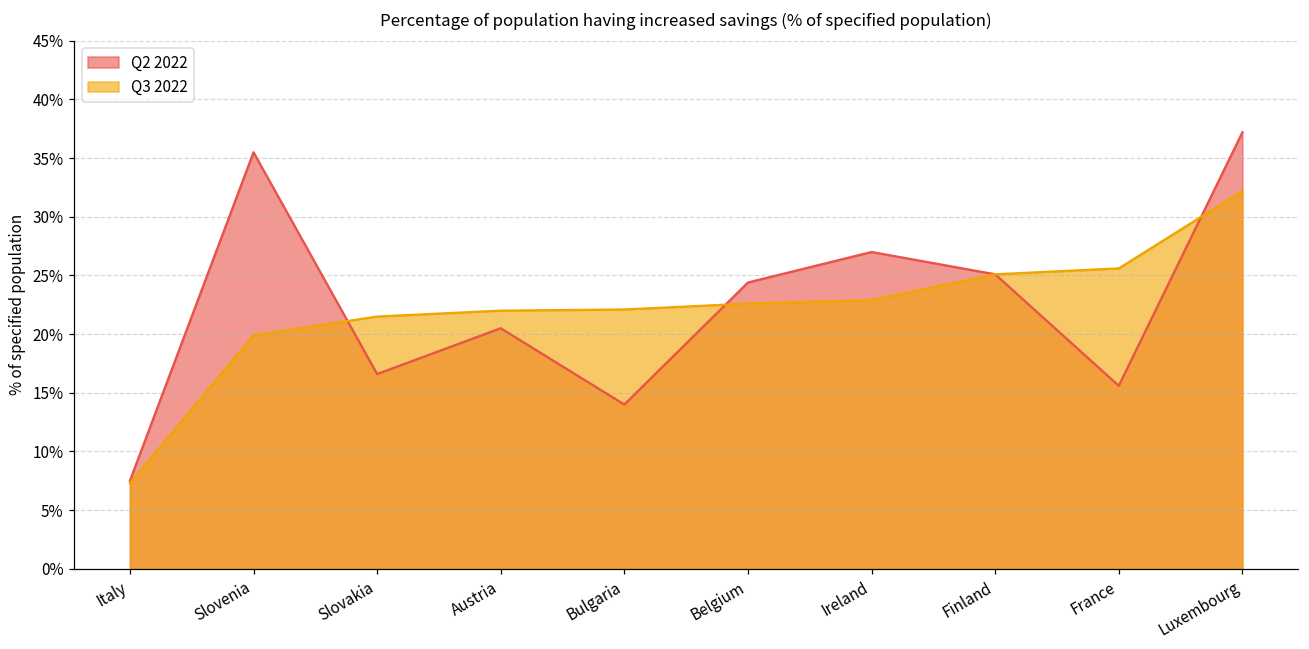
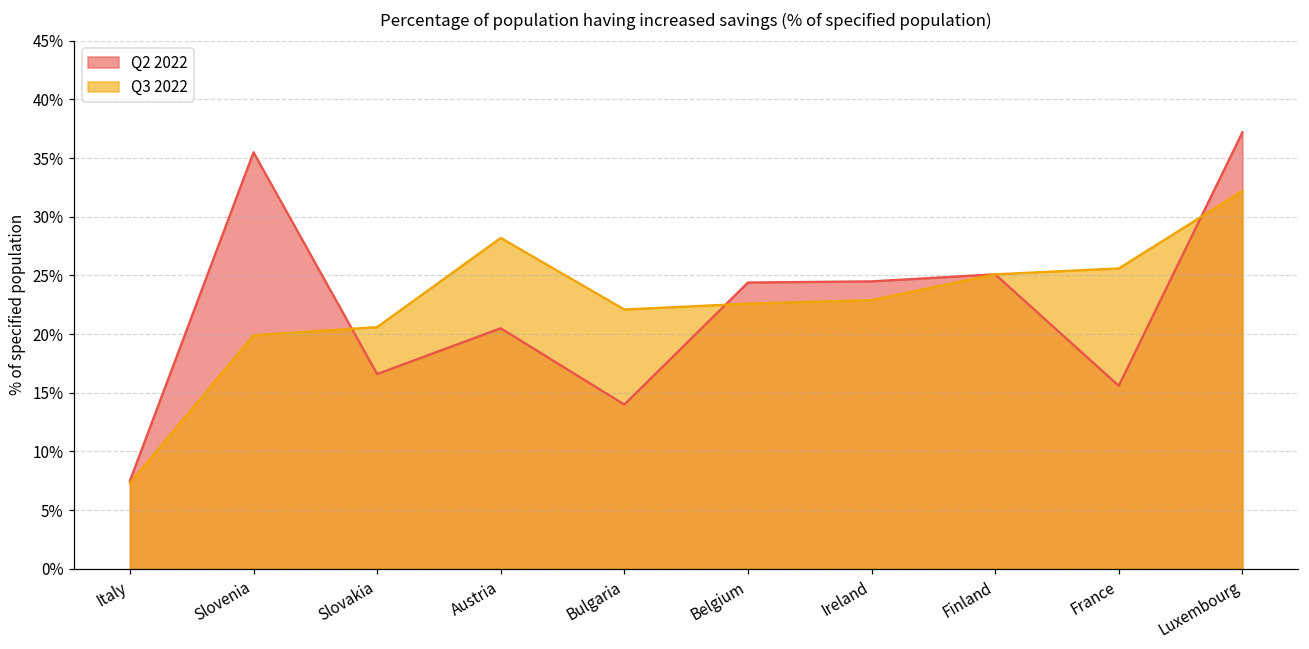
  {
    "Q2 2022": {
      "Slovenia": "35.5%",
      "Slovakia": "16.6%",
      "Austria": "20.5%",
      "Bulgaria": "14.0%",
      "Belgium": "24.4%",
-     "Ireland": "27.0%",
+     "Ireland": "24.5%",
      "France": "15.6%",
      "Luxembourg": "37.2%"
    },
    "Q3 2022": {
      "Slovenia": "19.9%",
-     "Slovakia": "21.5%",
-     "Austria": "22.0%",
+     "Slovakia": "20.6%",
+     "Austria": "28.2%",
      "Bulgaria": "22.1%",
      "Belgium": "22.6%",
      "Ireland": "22.9%",
      "France": "25.6%",
      "Luxembourg": "32.2%"
    }
  }
